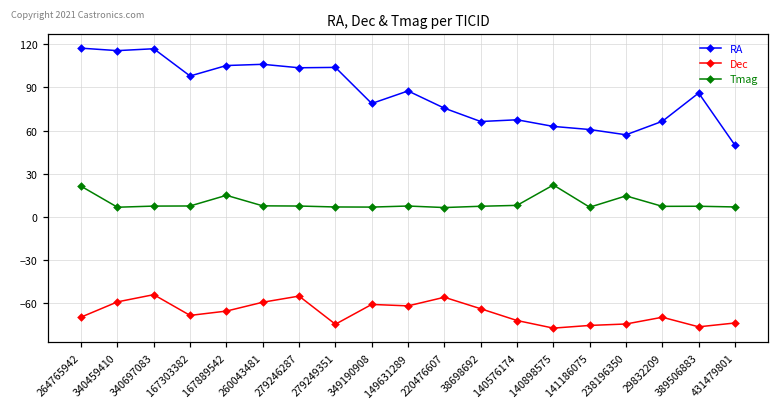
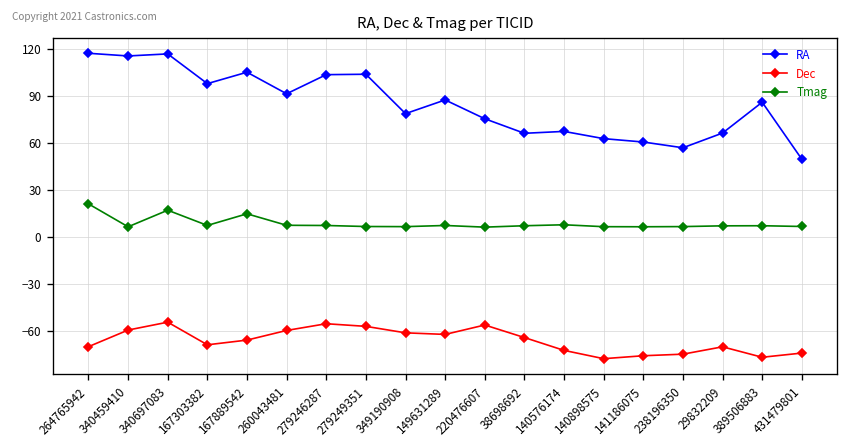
  {
    "RA": {
      "264765942": 117,
      "340459410": 116,
      "340697083": 117,
      "167303382": 98,
      "167889542": 105,
-     "260043481": 106,
+     "260043481": 92,
      "279246287": 104,
      "279249351": 104,
      "349190908": 79,
      "149631289": 88,
      "220476607": 76,
      "38698692": 66,
      "140576174": 67,
      "140898575": 63,
      "141186075": 61,
      "238196350": 57,
      "29832209": 66,
      "389506883": 86,
      "431479801": 50
    },
    "Dec": {
      "264765942": -70,
      "340459410": -59,
      "340697083": -54,
      "167303382": -69,
      "167889542": -66,
      "260043481": -60,
      "279246287": -55,
-     "279249351": -75,
+     "279249351": -57,
      "349190908": -61,
      "149631289": -62,
      "220476607": -56,
      "38698692": -64,
      "140576174": -72,
      "140898575": -78,
      "141186075": -76,
      "238196350": -75,
      "29832209": -70,
      "389506883": -77,
      "431479801": -74
    },
    "Tmag": {
      "264765942": 21,
      "340459410": 7,
-     "340697083": 7,
+     "340697083": 17,
      "167303382": 7,
      "167889542": 15,
      "260043481": 8,
      "279246287": 7,
      "279249351": 7,
      "349190908": 7,
      "149631289": 7,
      "220476607": 6,
      "38698692": 7,
      "140576174": 8,
-     "140898575": 22,
+     "140898575": 7,
      "141186075": 7,
-     "238196350": 15,
+     "238196350": 7,
      "29832209": 7,
      "389506883": 7,
      "431479801": 7
    }
  }
